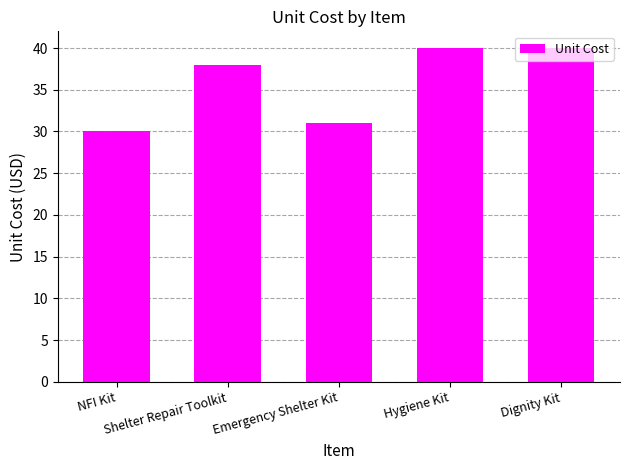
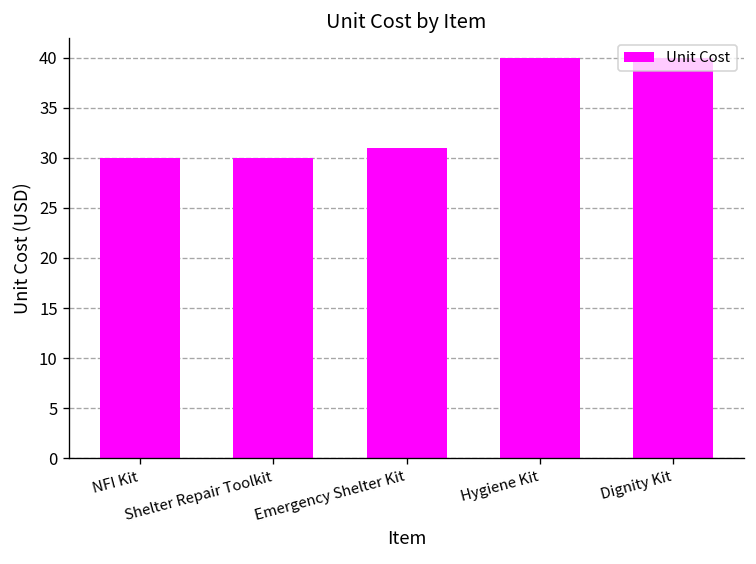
  {
    "NFI Kit": 30,
-   "Shelter Repair Toolkit": 38,
+   "Shelter Repair Toolkit": 30,
    "Emergency Shelter Kit": 31,
    "Hygiene Kit": 40
  }
